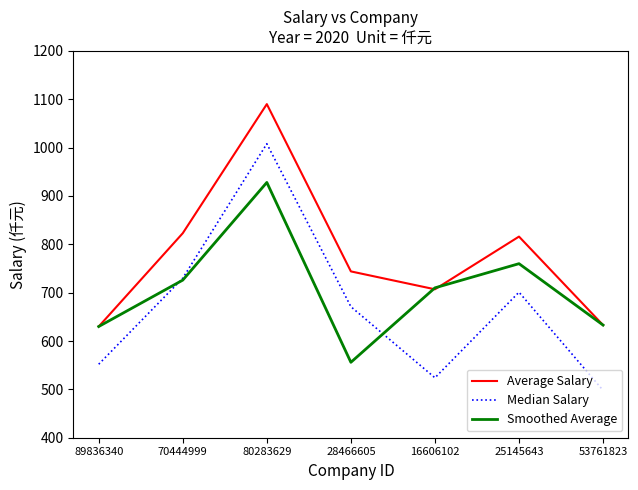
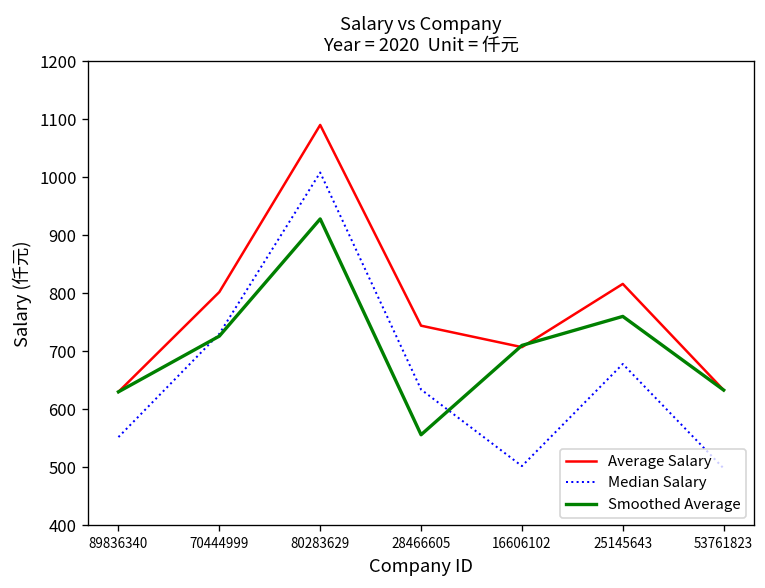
  {
    "Average Salary": {
-     "70444999": 820,
+     "70444999": 800,
      "80283629": 1090,
      "28466605": 740,
      "25145643": 820
    },
    "Median Salary": {
      "89836340": 550,
      "80283629": 1010,
-     "28466605": 670,
-     "16606102": 520,
-     "25145643": 700
+     "28466605": 630,
+     "16606102": 500,
+     "25145643": 680
    },
    "Smoothed Average": {
      "80283629": 930,
      "28466605": 560,
      "25145643": 760
    }
  }
